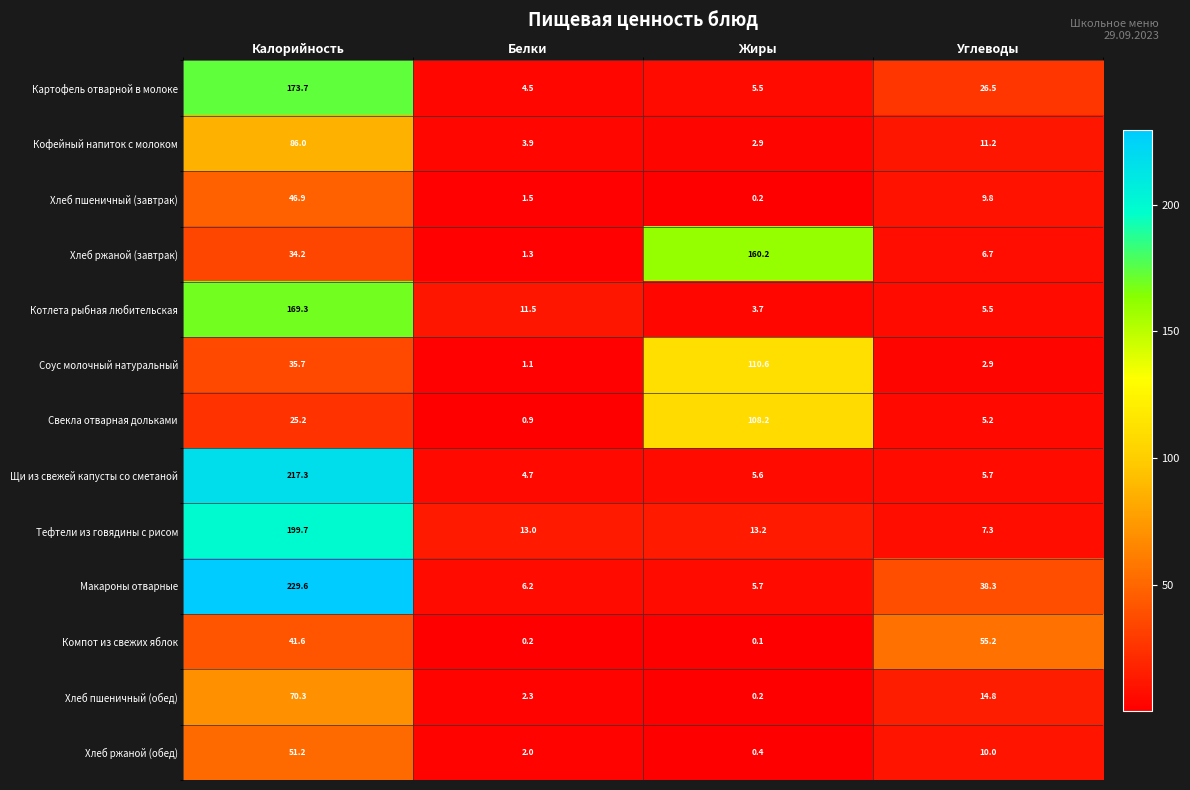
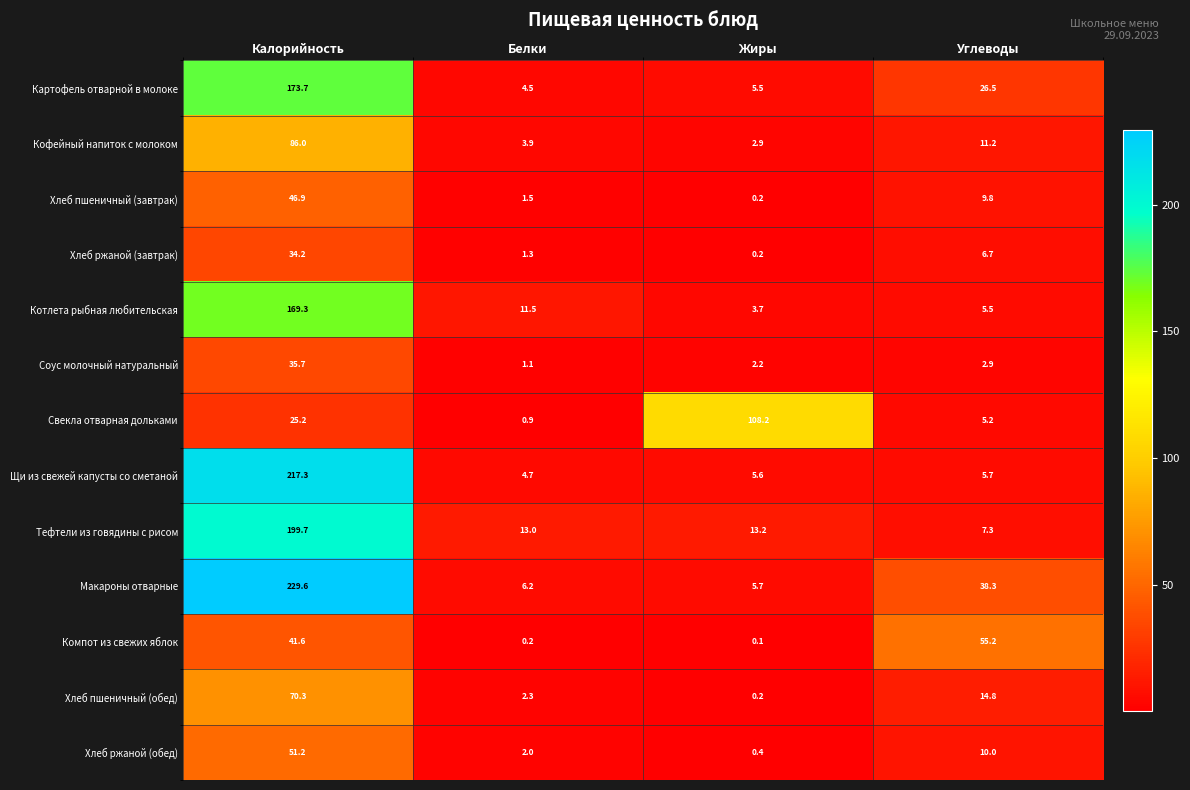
  {
    "Картофель отварной в молоке": {
      "Калорийность": 173.7,
      "Белки": 4.5,
      "Жиры": 5.5,
      "Углеводы": 26.5
    },
    "Кофейный напиток с молоком": {
      "Калорийность": 86.0,
      "Белки": 3.9,
      "Жиры": 2.9,
      "Углеводы": 11.2
    },
    "Хлеб пшеничный (завтрак)": {
      "Калорийность": 46.9,
      "Белки": 1.5,
      "Жиры": 0.2,
      "Углеводы": 9.8
    },
    "Хлеб ржаной (завтрак)": {
      "Калорийность": 34.2,
      "Белки": 1.3,
-     "Жиры": 160.2,
+     "Жиры": 0.2,
      "Углеводы": 6.7
    },
    "Котлета рыбная любительская": {
      "Калорийность": 169.3,
      "Белки": 11.5,
      "Жиры": 3.7,
      "Углеводы": 5.5
    },
    "Соус молочный натуральный": {
      "Калорийность": 35.7,
      "Белки": 1.1,
-     "Жиры": 110.6,
+     "Жиры": 2.2,
      "Углеводы": 2.9
    },
    "Свекла отварная дольками": {
      "Калорийность": 25.2,
      "Белки": 0.9,
      "Жиры": 108.2,
      "Углеводы": 5.2
    },
    "Щи из свежей капусты со сметаной": {
      "Калорийность": 217.3,
      "Белки": 4.7,
      "Жиры": 5.6,
      "Углеводы": 5.7
    },
    "Тефтели из говядины с рисом": {
      "Калорийность": 199.7,
      "Белки": 13.0,
      "Жиры": 13.2,
      "Углеводы": 7.3
    },
    "Макароны отварные": {
      "Калорийность": 229.6,
      "Белки": 6.2,
      "Жиры": 5.7,
      "Углеводы": 38.3
    },
    "Компот из свежих яблок": {
      "Калорийность": 41.6,
      "Белки": 0.2,
      "Жиры": 0.1,
      "Углеводы": 55.2
    },
    "Хлеб пшеничный (обед)": {
      "Калорийность": 70.3,
      "Белки": 2.3,
      "Жиры": 0.2,
      "Углеводы": 14.8
    },
    "Хлеб ржаной (обед)": {
      "Калорийность": 51.2,
      "Белки": 2.0,
      "Жиры": 0.4,
      "Углеводы": 10.0
    }
  }
